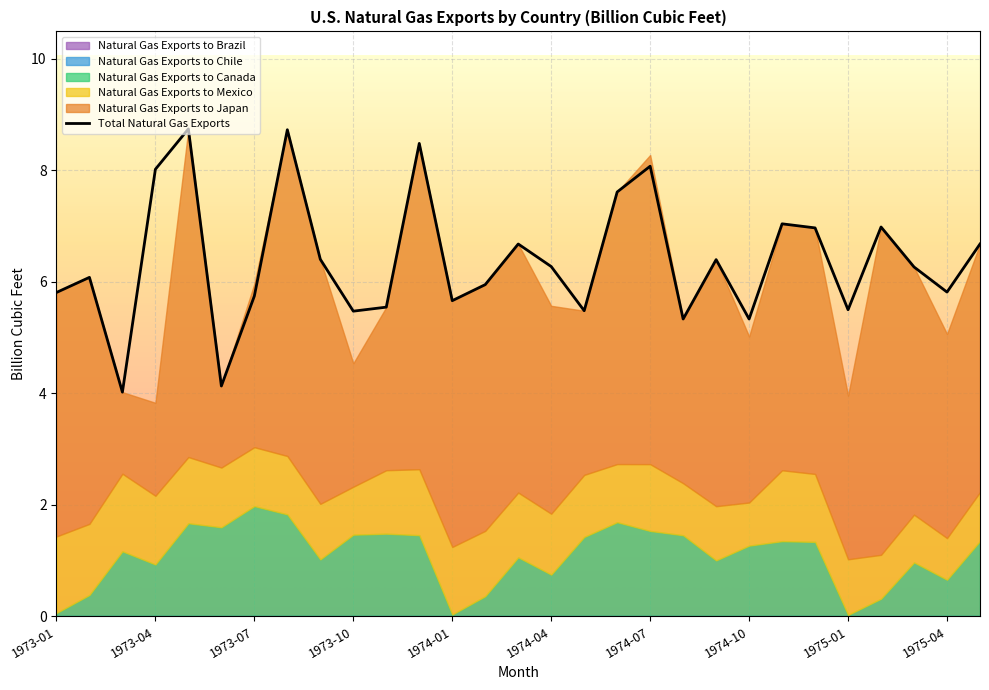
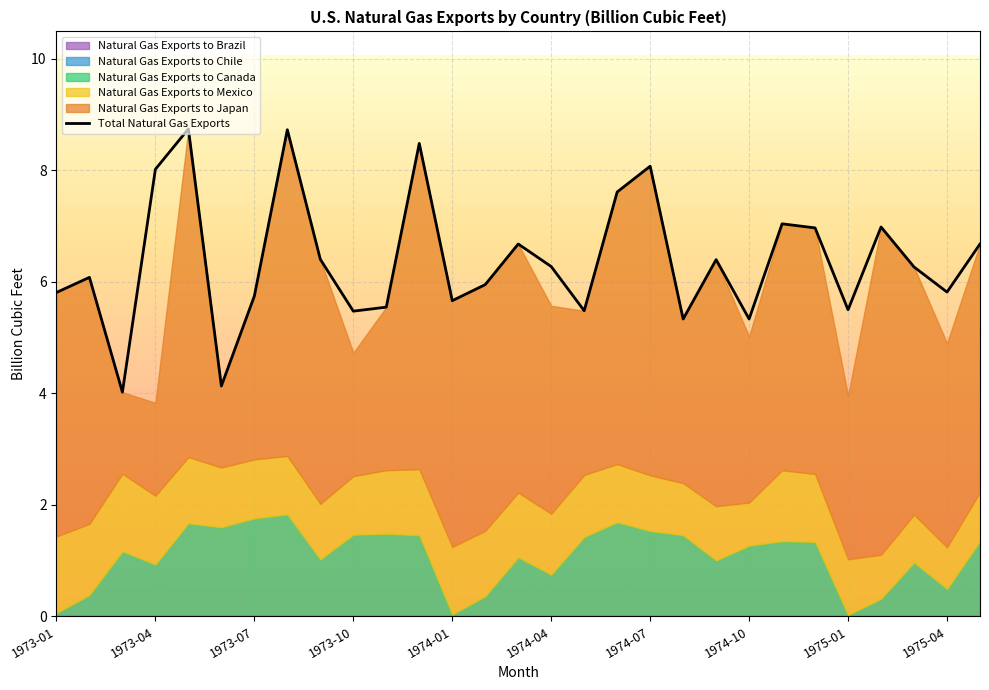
  {
    "Natural Gas Exports to Chile": {
      "1973-01": 0.0,
      "1973-04": 0.0,
      "1973-07": 0.0,
      "1973-10": 0.0,
      "1974-04": 0.0,
      "1974-07": 0.0,
      "1974-10": 0.0,
      "1975-04": 0.0
    },
    "Total Natural Gas Exports": {
      "1973-04": 8.0,
      "1973-10": 5.5,
      "1974-04": 6.3,
      "1974-10": 5.3,
      "1975-01": 5.5,
      "1975-04": 5.8
    },
    "Natural Gas Exports to Canada": {
      "1973-01": 0.1,
      "1973-04": 0.9,
-     "1973-07": 2.0,
+     "1973-07": 1.8,
      "1973-10": 1.5,
      "1974-04": 0.7,
      "1974-07": 1.5,
      "1974-10": 1.3,
-     "1975-04": 0.7
+     "1975-04": 0.5
    },
    "Natural Gas Exports to Mexico": {
      "1973-01": 1.4,
      "1973-04": 1.2,
      "1973-07": 1.1,
-     "1973-10": 0.9,
+     "1973-10": 1.1,
      "1974-01": 1.2,
      "1974-04": 1.1,
-     "1974-07": 1.2,
+     "1974-07": 1.0,
      "1974-10": 0.8,
      "1975-01": 1.0,
      "1975-04": 0.7
    },
    "Natural Gas Exports to Japan": {
      "1973-04": 1.7,
      "1973-10": 2.2,
      "1974-04": 3.7,
      "1974-10": 3.0,
      "1975-01": 2.9,
      "1975-04": 3.7
    }
  }
